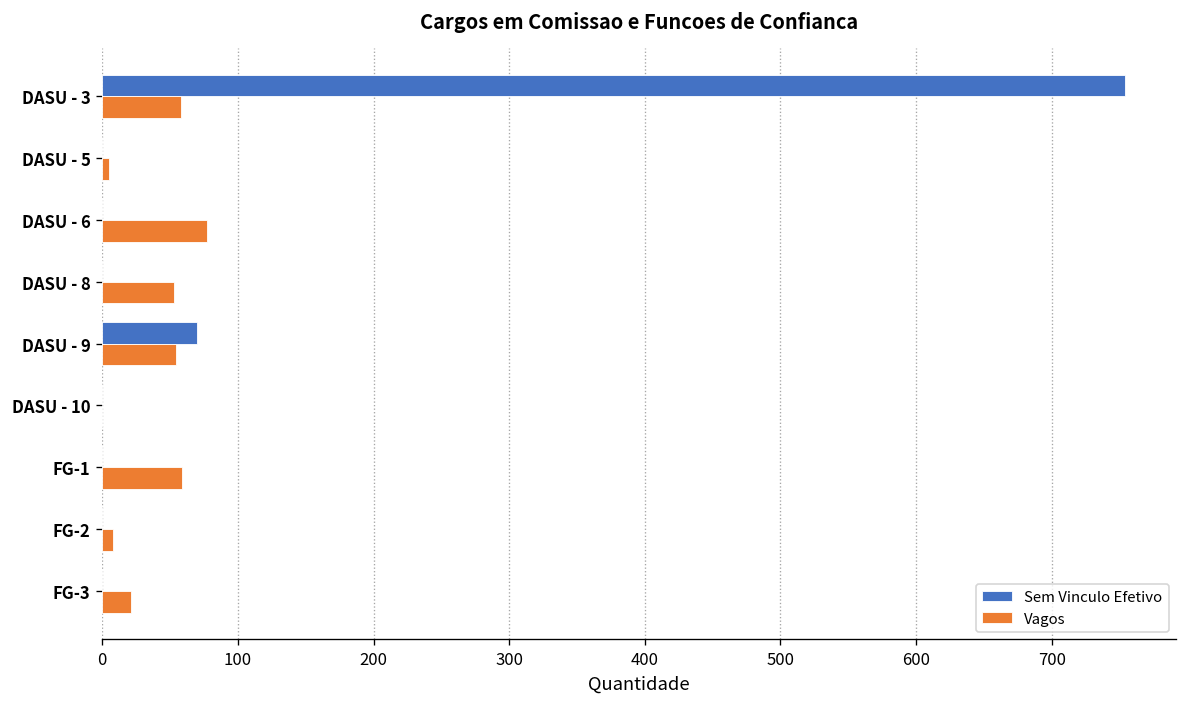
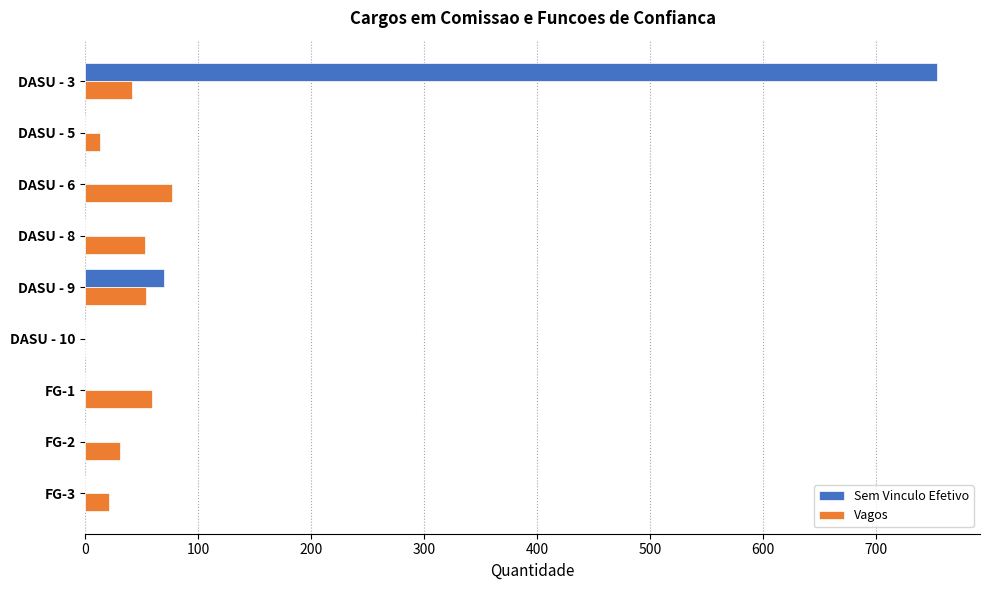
  {
    "Sem Vinculo Efetivo": {
      "DASU - 3": 754,
      "DASU - 5": 0,
      "DASU - 6": 0,
      "DASU - 8": 0,
      "DASU - 9": 70,
      "DASU - 10": 0,
      "FG-1": 0,
      "FG-2": 0,
      "FG-3": 0
    },
    "Vagos": {
-     "DASU - 3": 58,
-     "DASU - 5": 5,
+     "DASU - 3": 41,
+     "DASU - 5": 13,
      "DASU - 6": 77,
      "DASU - 8": 53,
      "DASU - 9": 54,
      "DASU - 10": 0,
      "FG-1": 59,
-     "FG-2": 8,
+     "FG-2": 31,
      "FG-3": 21
    }
  }
